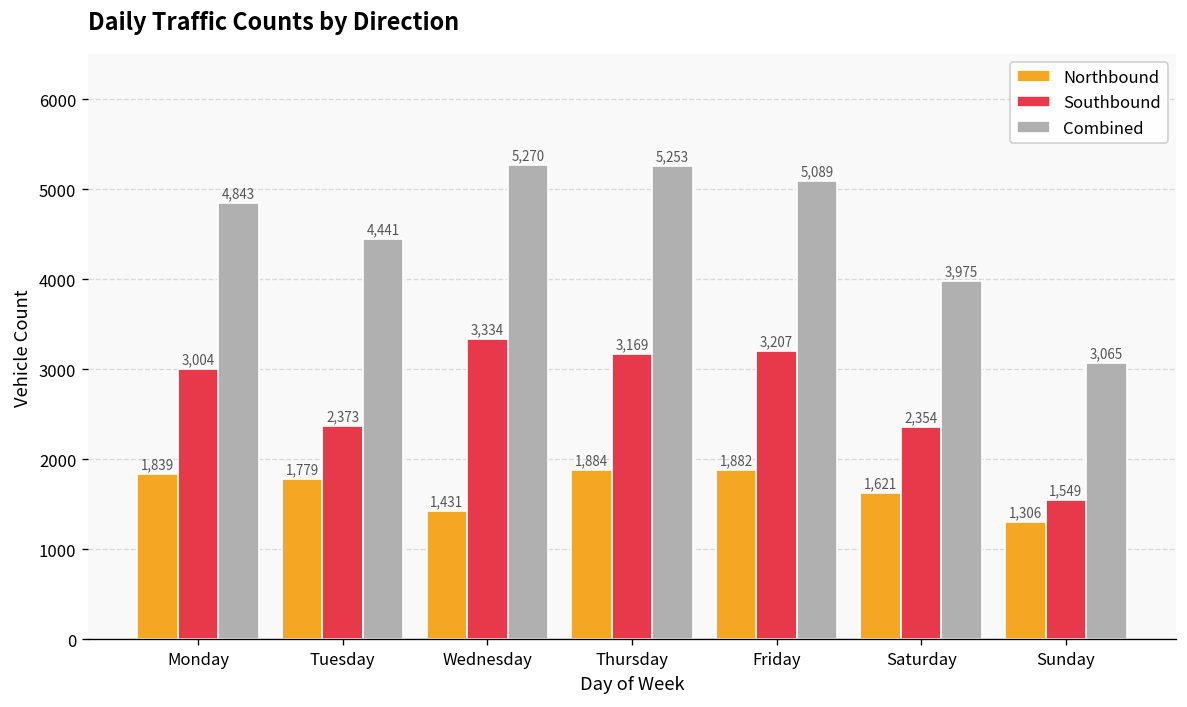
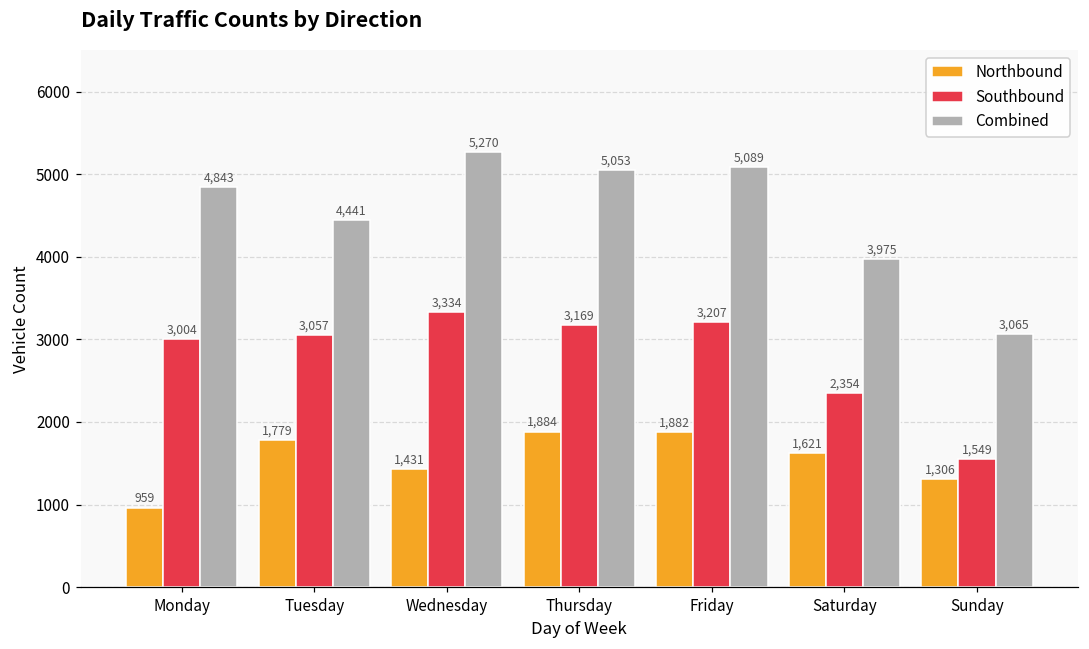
  {
    "Northbound": {
-     "Monday": "1,839",
+     "Monday": "959",
      "Tuesday": "1,779",
      "Wednesday": "1,431",
      "Thursday": "1,884",
      "Friday": "1,882",
      "Saturday": "1,621",
      "Sunday": "1,306"
    },
    "Southbound": {
      "Monday": "3,004",
-     "Tuesday": "2,373",
+     "Tuesday": "3,057",
      "Wednesday": "3,334",
      "Thursday": "3,169",
      "Friday": "3,207",
      "Saturday": "2,354",
      "Sunday": "1,549"
    },
    "Combined": {
      "Monday": "4,843",
      "Tuesday": "4,441",
      "Wednesday": "5,270",
-     "Thursday": "5,253",
+     "Thursday": "5,053",
      "Friday": "5,089",
      "Saturday": "3,975",
      "Sunday": "3,065"
    }
  }
